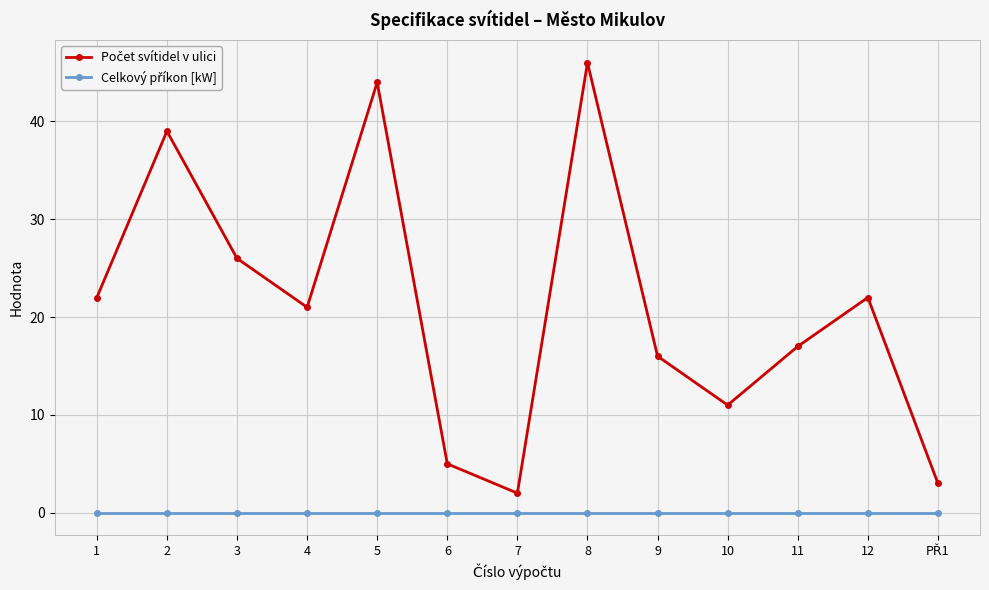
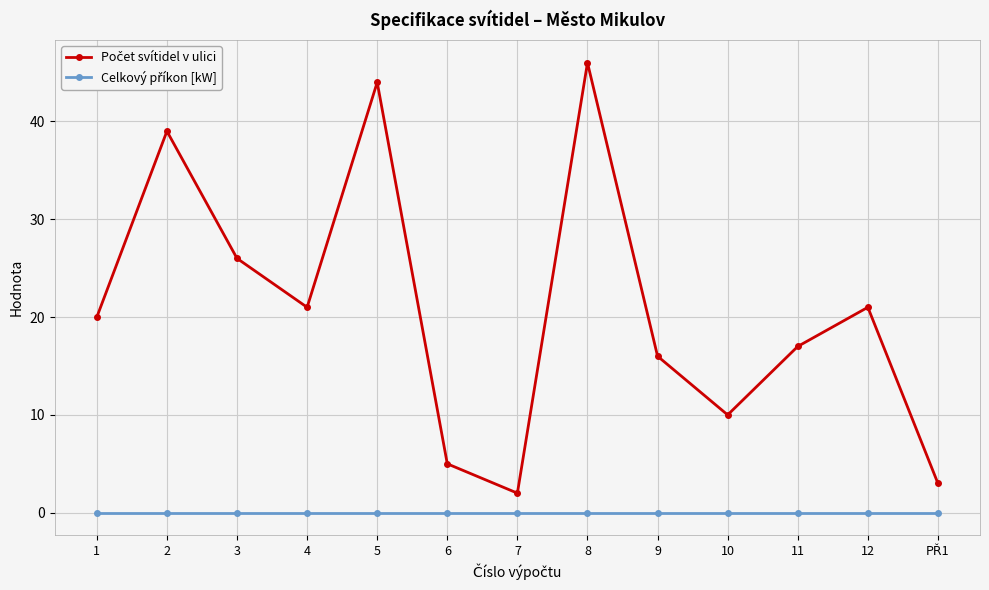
  {
    "Počet svítidel v ulici": {
-     "1": 22,
+     "1": 20,
      "2": 39,
      "3": 26,
      "4": 21,
      "5": 44,
      "6": 5,
      "7": 2,
      "8": 46,
      "9": 16,
-     "10": 11,
+     "10": 10,
      "11": 17,
-     "12": 22,
+     "12": 21,
      "PŘ1": 3
    },
    "Celkový příkon [kW]": {
      "1": 0,
      "2": 0,
      "3": 0,
      "4": 0,
      "5": 0,
      "6": 0,
      "7": 0,
      "8": 0,
      "9": 0,
      "10": 0,
      "11": 0,
      "12": 0,
      "PŘ1": 0
    }
  }
